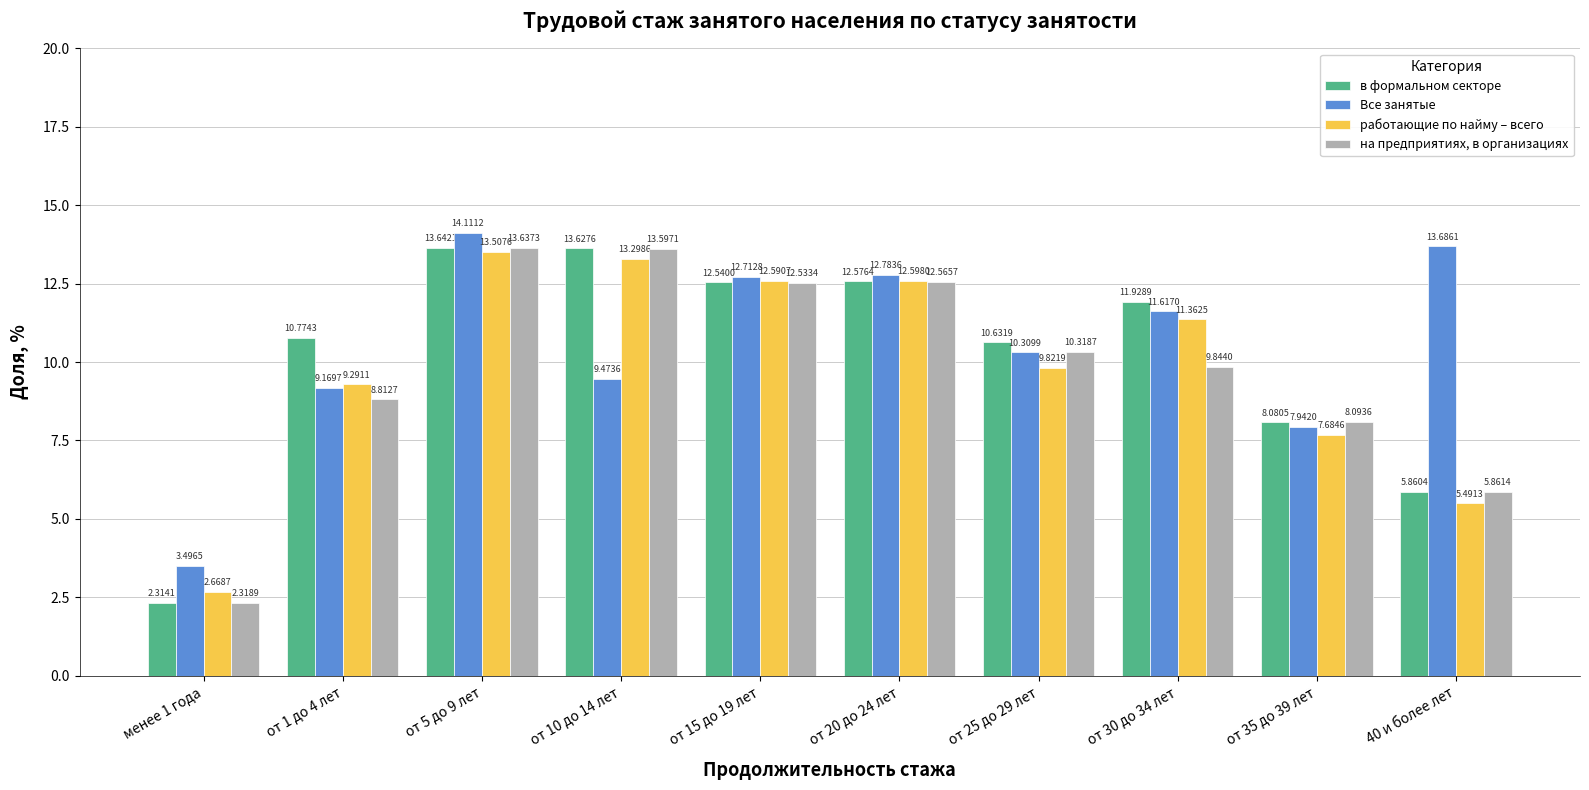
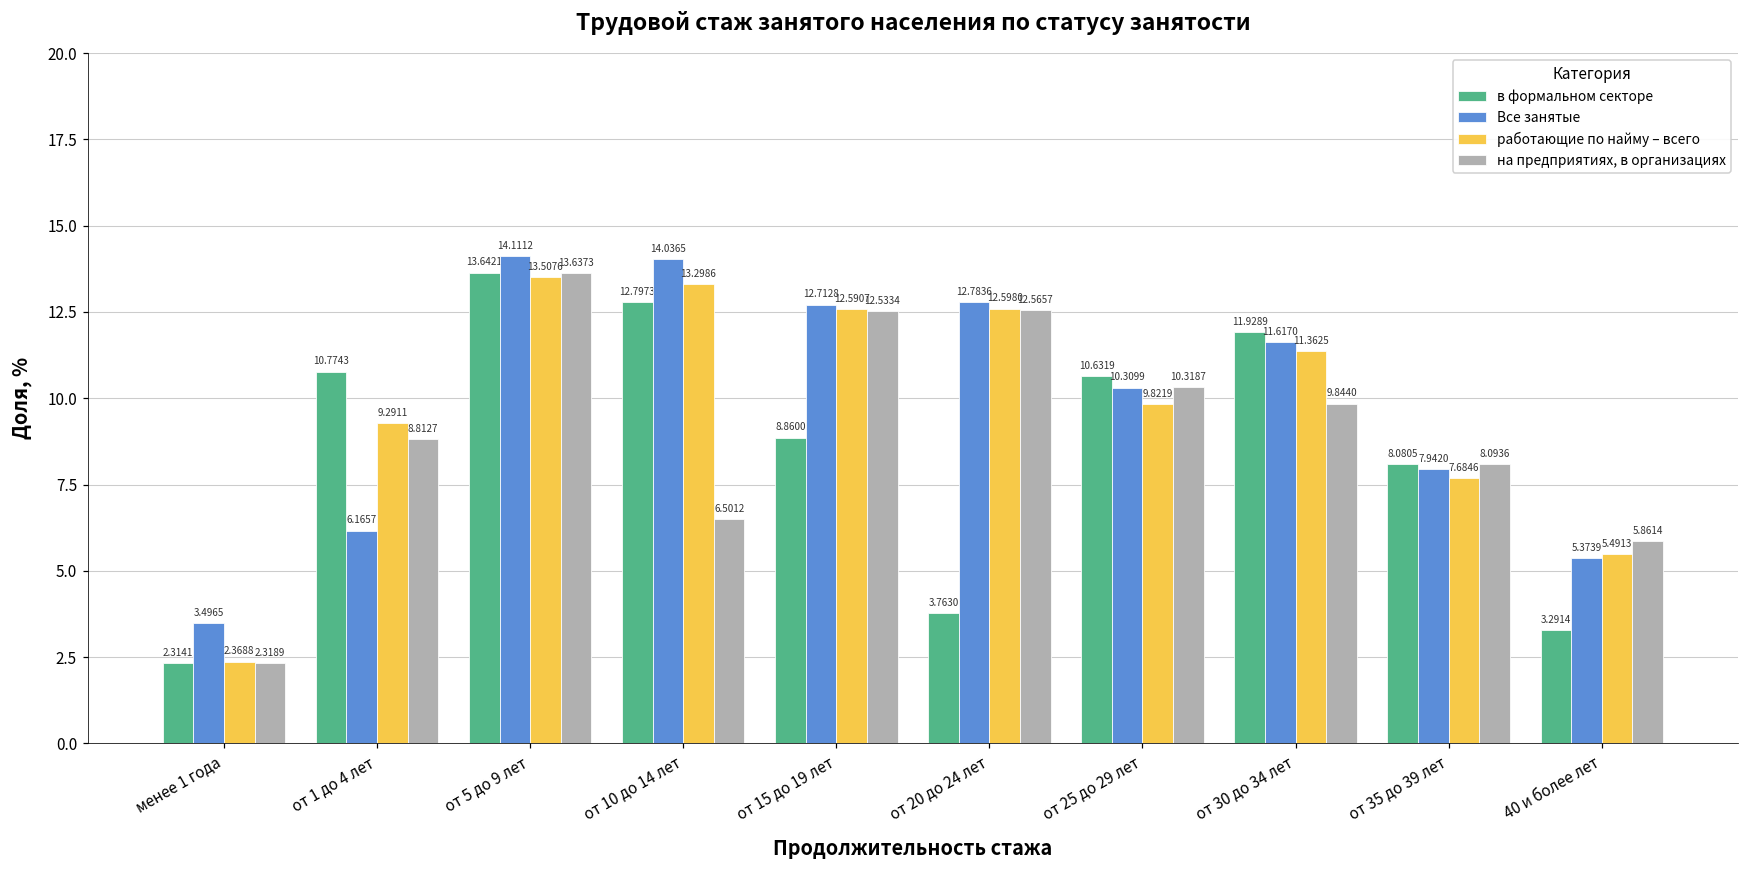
  {
    "в формальном секторе": {
      "менее 1 года": 2.3141,
      "от 1 до 4 лет": 10.7743,
      "от 5 до 9 лет": 13.6421,
-     "от 10 до 14 лет": 13.6276,
-     "от 15 до 19 лет": 12.5400,
-     "от 20 до 24 лет": 12.5764,
+     "от 10 до 14 лет": 12.7973,
+     "от 15 до 19 лет": 8.8600,
+     "от 20 до 24 лет": 3.7630,
      "от 25 до 29 лет": 10.6319,
      "от 30 до 34 лет": 11.9289,
      "от 35 до 39 лет": 8.0805,
-     "40 и более лет": 5.8604
+     "40 и более лет": 3.2914
    },
    "Все занятые": {
      "менее 1 года": 3.4965,
-     "от 1 до 4 лет": 9.1697,
+     "от 1 до 4 лет": 6.1657,
      "от 5 до 9 лет": 14.1112,
-     "от 10 до 14 лет": 9.4736,
+     "от 10 до 14 лет": 14.0365,
      "от 15 до 19 лет": 12.7128,
      "от 20 до 24 лет": 12.7836,
      "от 25 до 29 лет": 10.3099,
      "от 30 до 34 лет": 11.6170,
      "от 35 до 39 лет": 7.9420,
-     "40 и более лет": 13.6861
+     "40 и более лет": 5.3739
    },
    "работающие по найму – всего": {
-     "менее 1 года": 2.6687,
+     "менее 1 года": 2.3688,
      "от 1 до 4 лет": 9.2911,
      "от 5 до 9 лет": 13.5076,
      "от 10 до 14 лет": 13.2986,
      "от 15 до 19 лет": 12.5907,
      "от 20 до 24 лет": 12.5980,
      "от 25 до 29 лет": 9.8219,
      "от 30 до 34 лет": 11.3625,
      "от 35 до 39 лет": 7.6846,
      "40 и более лет": 5.4913
    },
    "на предприятиях, в организациях": {
      "менее 1 года": 2.3189,
      "от 1 до 4 лет": 8.8127,
      "от 5 до 9 лет": 13.6373,
-     "от 10 до 14 лет": 13.5971,
+     "от 10 до 14 лет": 6.5012,
      "от 15 до 19 лет": 12.5334,
      "от 20 до 24 лет": 12.5657,
      "от 25 до 29 лет": 10.3187,
      "от 30 до 34 лет": 9.8440,
      "от 35 до 39 лет": 8.0936,
      "40 и более лет": 5.8614
    }
  }
